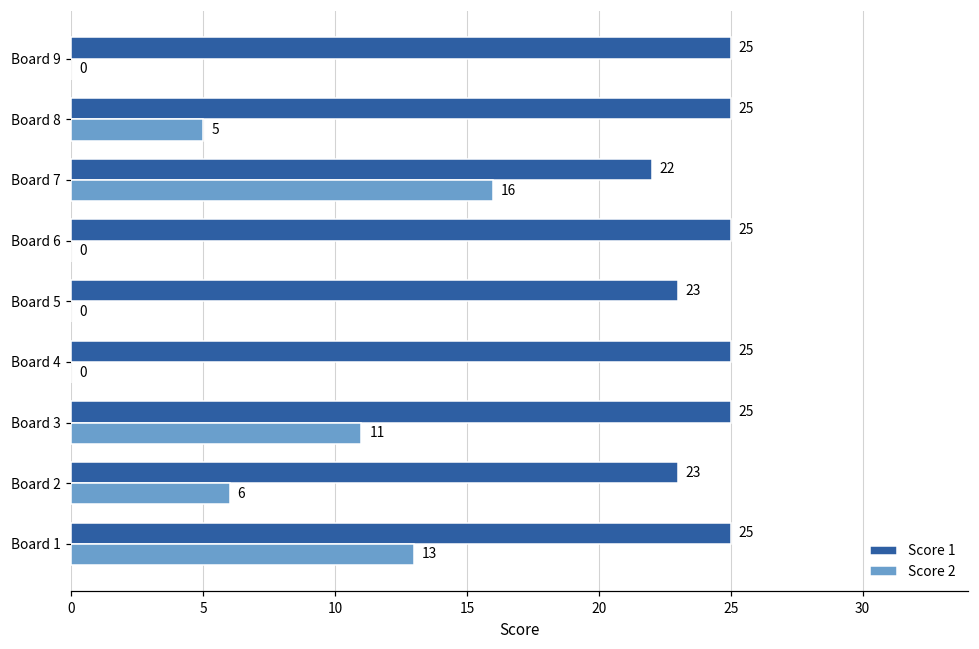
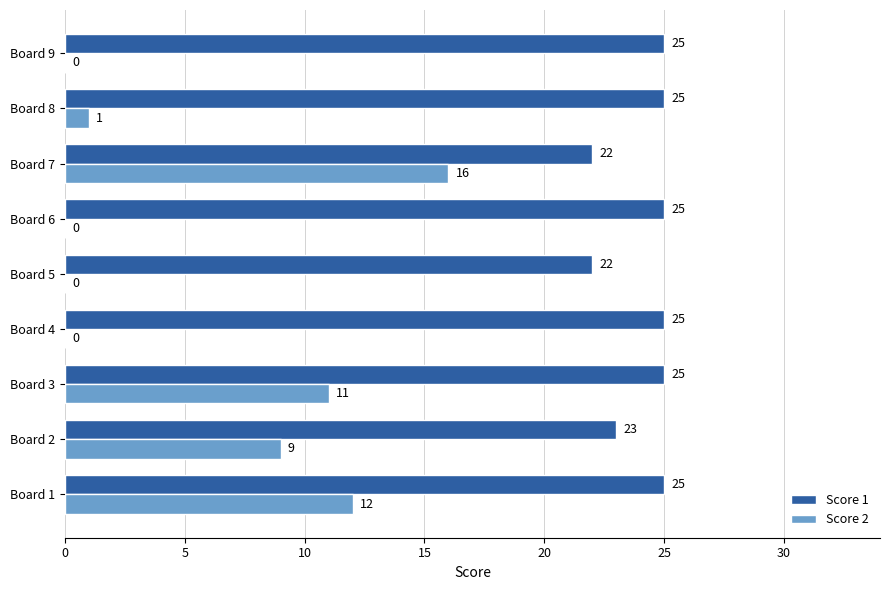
  {
    "Score 1": {
      "Board 9": 25,
      "Board 8": 25,
      "Board 7": 22,
      "Board 6": 25,
-     "Board 5": 23,
+     "Board 5": 22,
      "Board 4": 25,
      "Board 3": 25,
      "Board 2": 23,
      "Board 1": 25
    },
    "Score 2": {
      "Board 9": 0,
-     "Board 8": 5,
+     "Board 8": 1,
      "Board 7": 16,
      "Board 6": 0,
      "Board 5": 0,
      "Board 4": 0,
      "Board 3": 11,
-     "Board 2": 6,
-     "Board 1": 13
+     "Board 2": 9,
+     "Board 1": 12
    }
  }
